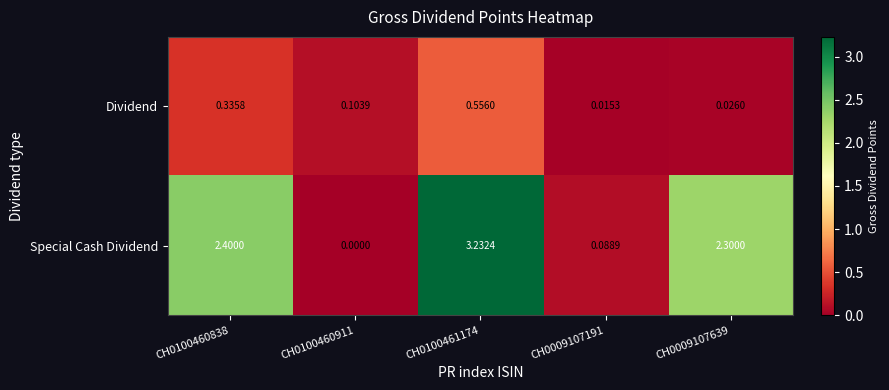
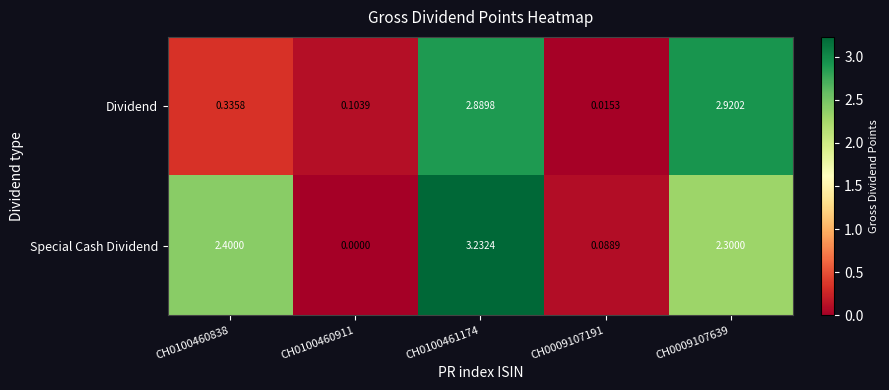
  {
    "Dividend": {
      "CH0100460838": 0.3358,
      "CH0100460911": 0.1039,
-     "CH0100461174": 0.5560,
+     "CH0100461174": 2.8898,
      "CH0009107191": 0.0153,
-     "CH0009107639": 0.0260
+     "CH0009107639": 2.9202
    },
    "Special Cash Dividend": {
      "CH0100460838": 2.4000,
      "CH0100460911": 0.0000,
      "CH0100461174": 3.2324,
      "CH0009107191": 0.0889,
      "CH0009107639": 2.3000
    }
  }
